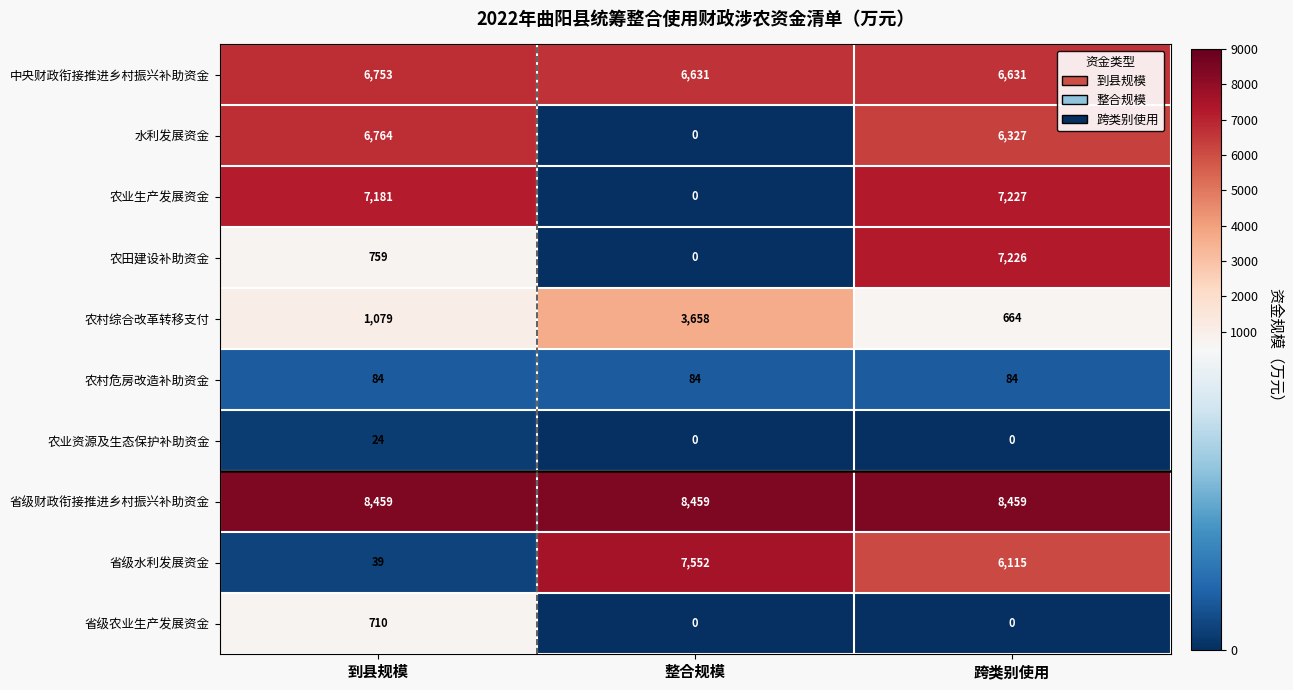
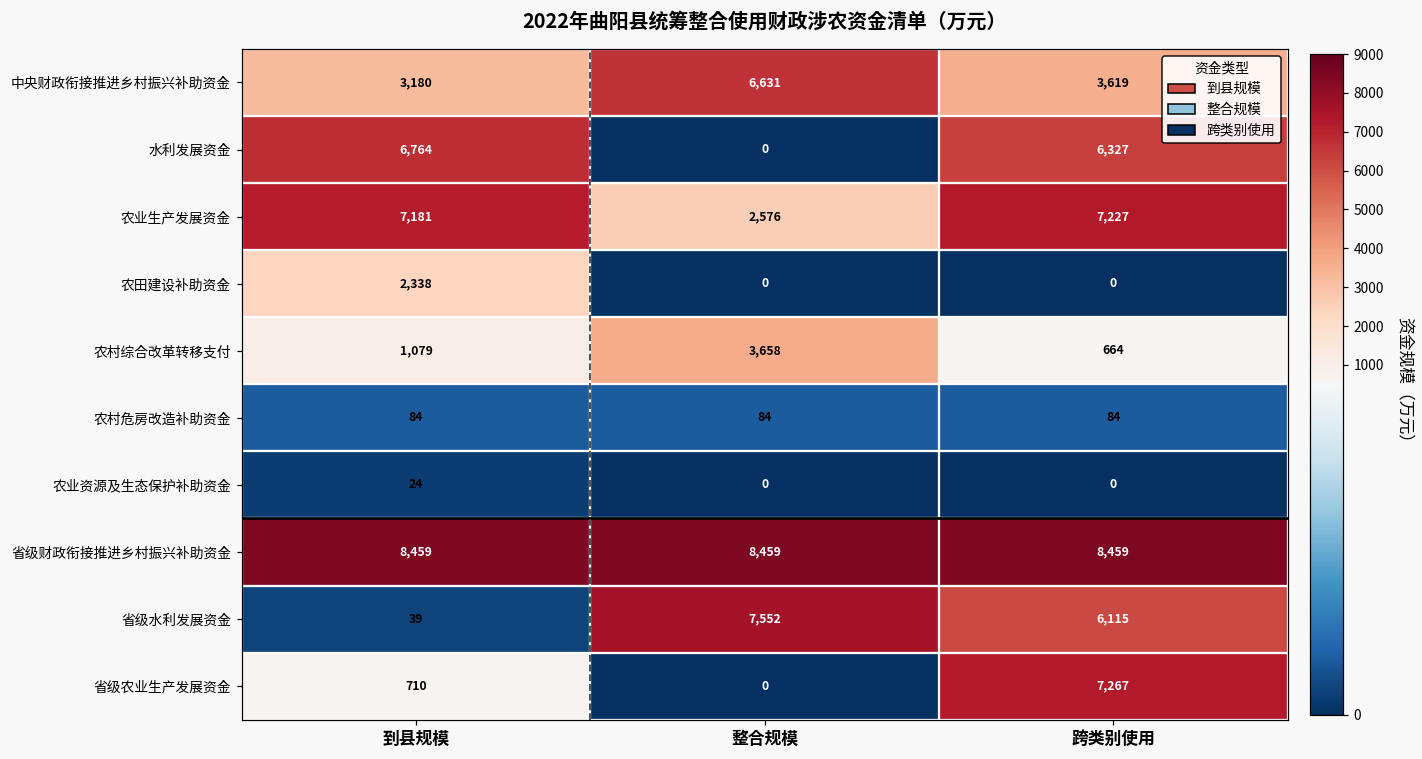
  {
    "中央财政衔接推进乡村振兴补助资金": {
-     "到县规模": "6,753",
+     "到县规模": "3,180",
      "整合规模": "6,631",
-     "跨类别使用": "6,631"
+     "跨类别使用": "3,619"
    },
    "水利发展资金": {
      "到县规模": "6,764",
      "整合规模": "0",
      "跨类别使用": "6,327"
    },
    "农业生产发展资金": {
      "到县规模": "7,181",
-     "整合规模": "0",
+     "整合规模": "2,576",
      "跨类别使用": "7,227"
    },
    "农田建设补助资金": {
-     "到县规模": "759",
+     "到县规模": "2,338",
      "整合规模": "0",
-     "跨类别使用": "7,226"
+     "跨类别使用": "0"
    },
    "农村综合改革转移支付": {
      "到县规模": "1,079",
      "整合规模": "3,658",
      "跨类别使用": "664"
    },
    "农村危房改造补助资金": {
      "到县规模": "84",
      "整合规模": "84",
      "跨类别使用": "84"
    },
    "农业资源及生态保护补助资金": {
      "到县规模": "24",
      "整合规模": "0",
      "跨类别使用": "0"
    },
    "省级财政衔接推进乡村振兴补助资金": {
      "到县规模": "8,459",
      "整合规模": "8,459",
      "跨类别使用": "8,459"
    },
    "省级水利发展资金": {
      "到县规模": "39",
      "整合规模": "7,552",
      "跨类别使用": "6,115"
    },
    "省级农业生产发展资金": {
      "到县规模": "710",
      "整合规模": "0",
-     "跨类别使用": "0"
+     "跨类别使用": "7,267"
    }
  }
